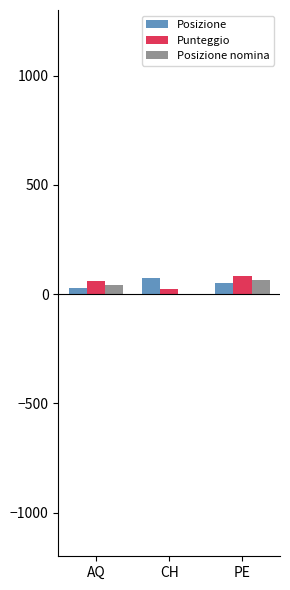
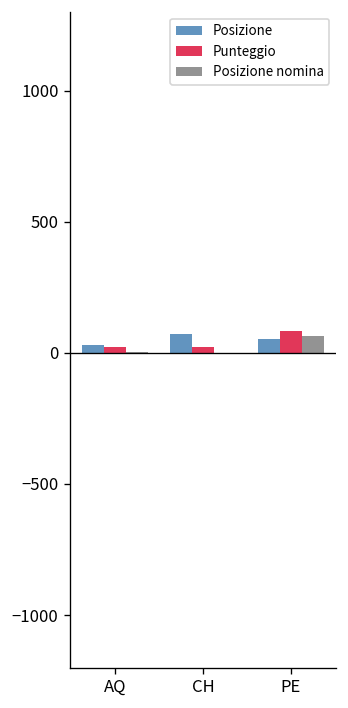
  {
    "Posizione": {
      "AQ": 30,
      "CH": 70,
      "PE": 50
    },
    "Punteggio": {
-     "AQ": 60,
+     "AQ": 20,
      "CH": 20,
      "PE": 80
    },
    "Posizione nomina": {
-     "AQ": 40,
+     "AQ": 0,
      "PE": 60
    }
  }
